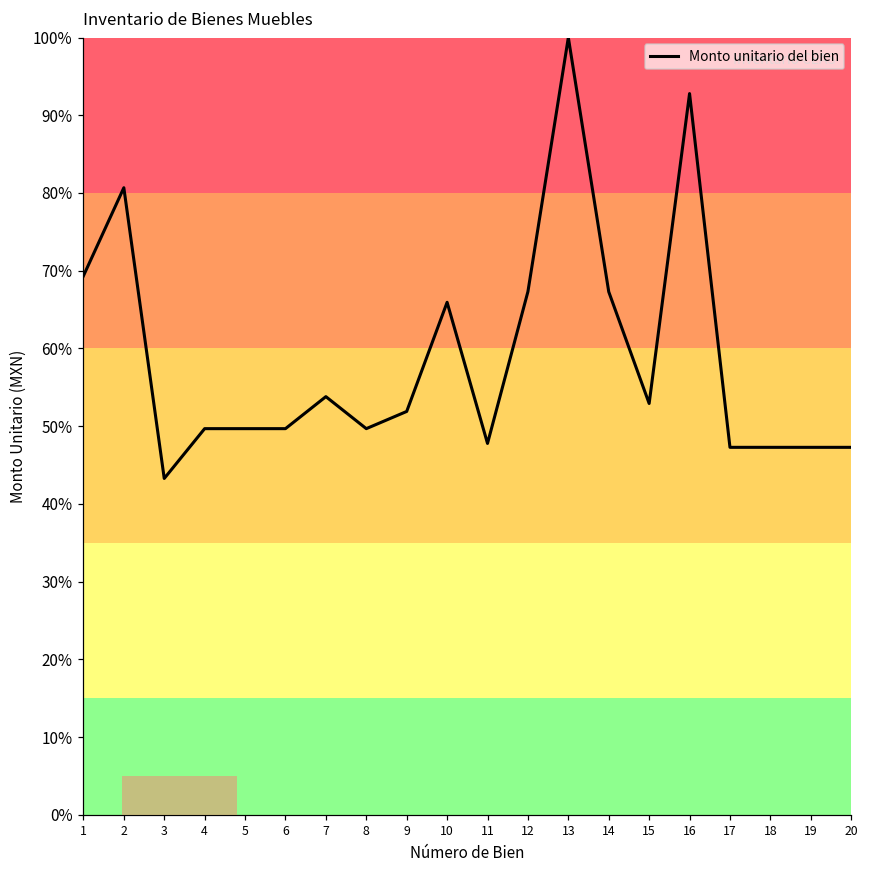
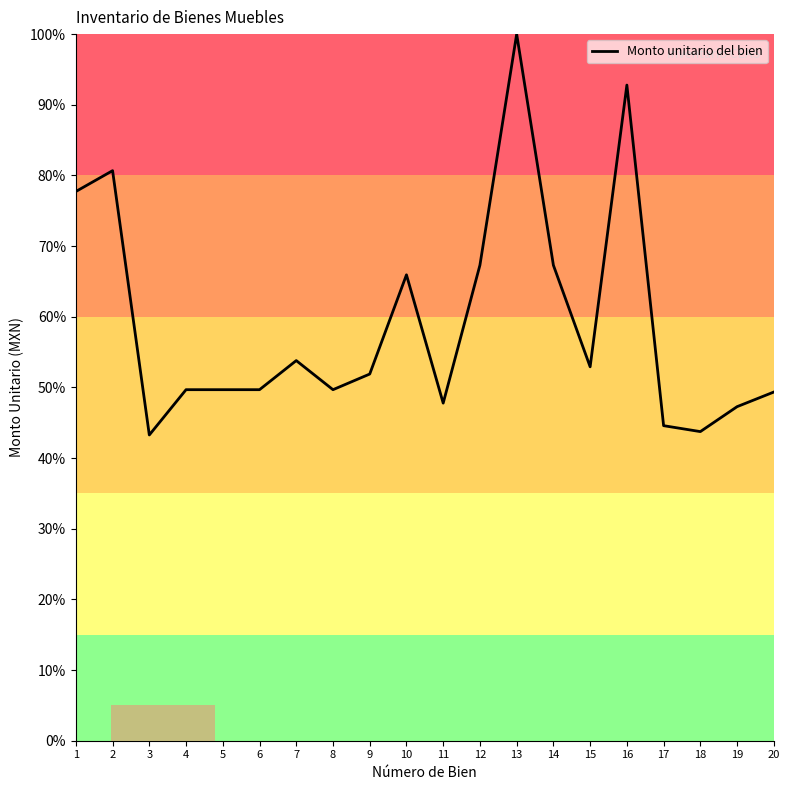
  {
-   "1": "69%",
+   "1": "78%",
    "2": "81%",
    "3": "43%",
    "4": "50%",
    "5": "50%",
    "6": "50%",
    "7": "54%",
    "8": "50%",
    "9": "52%",
    "10": "66%",
    "11": "48%",
    "12": "67%",
    "13": "100%",
    "14": "67%",
    "15": "53%",
    "16": "93%",
-   "17": "47%",
-   "18": "47%",
+   "17": "45%",
+   "18": "44%",
    "19": "47%",
-   "20": "47%"
+   "20": "49%"
  }
